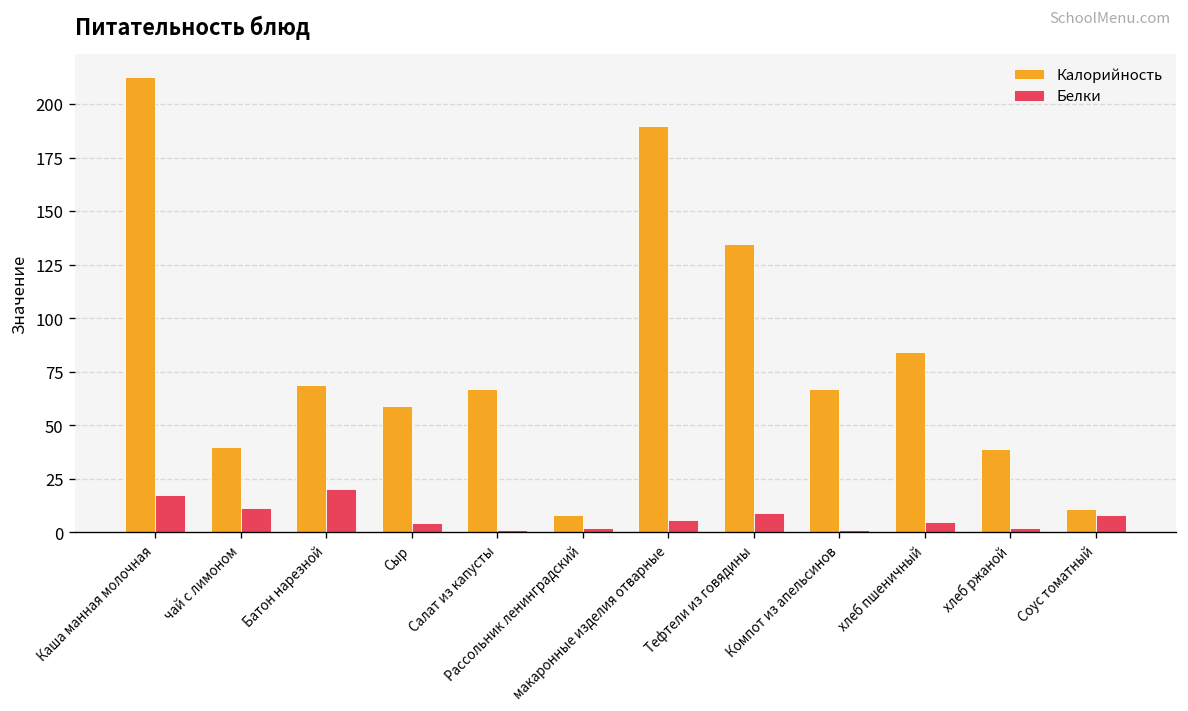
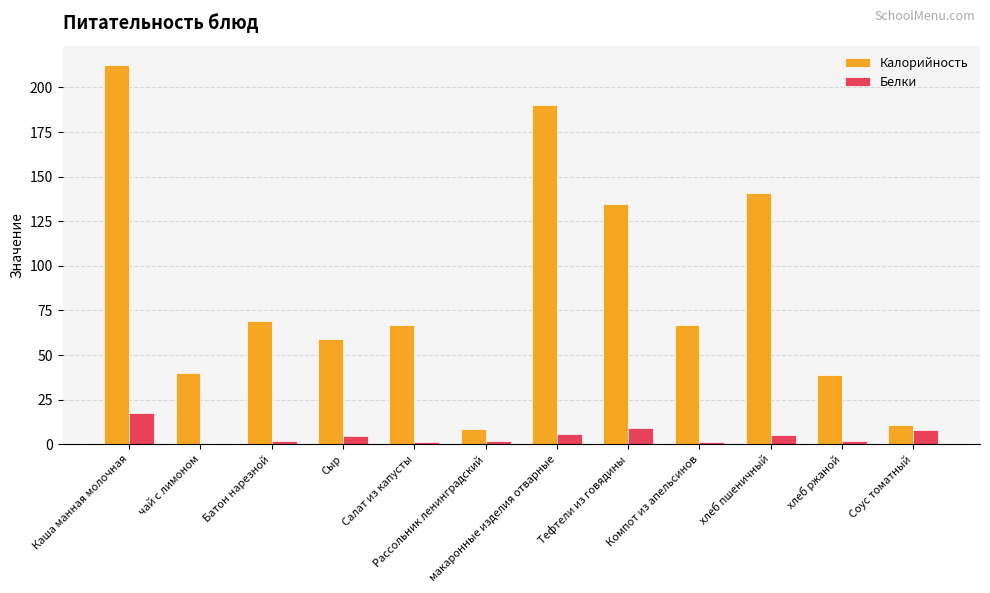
  {
    "Калорийность": {
      "Каша манная молочная": 213,
      "чай с лимоном": 40,
      "Батон нарезной": 69,
      "Сыр": 59,
      "Салат из капусты": 67,
      "Рассольник ленинградский": 8,
      "макаронные изделия отварные": 190,
      "Тефтели из говядины": 135,
      "Компот из апельсинов": 67,
-     "хлеб пшеничный": 84,
+     "хлеб пшеничный": 141,
      "хлеб ржаной": 39,
      "Соус томатный": 11
    },
    "Белки": {
      "Каша манная молочная": 17,
-     "чай с лимоном": 11,
-     "Батон нарезной": 20,
+     "чай с лимоном": 0,
+     "Батон нарезной": 2,
      "Сыр": 5,
      "Рассольник ленинградский": 2,
      "макаронные изделия отварные": 6,
      "Тефтели из говядины": 9,
      "хлеб пшеничный": 5,
      "хлеб ржаной": 2,
      "Соус томатный": 8
    }
  }
